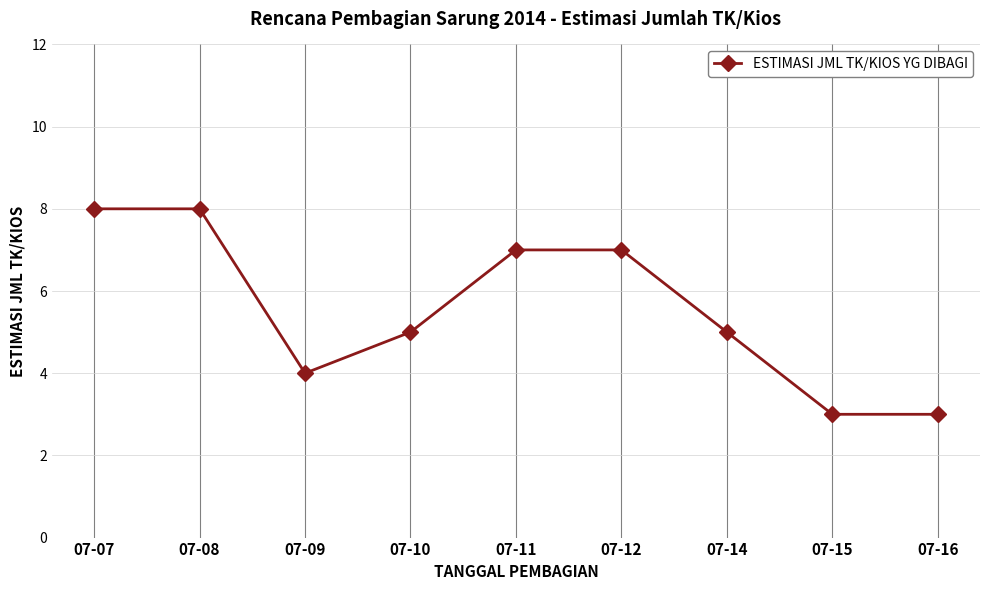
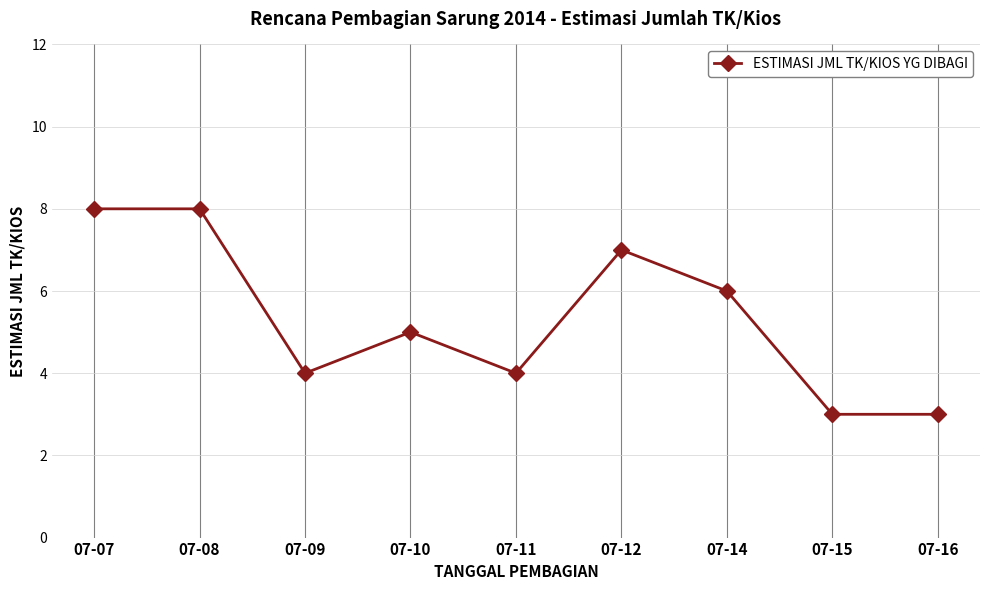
  {
    "07-07": 8,
    "07-08": 8,
    "07-09": 4,
    "07-10": 5,
-   "07-11": 7,
+   "07-11": 4,
    "07-12": 7,
-   "07-14": 5,
+   "07-14": 6,
    "07-15": 3,
    "07-16": 3
  }
